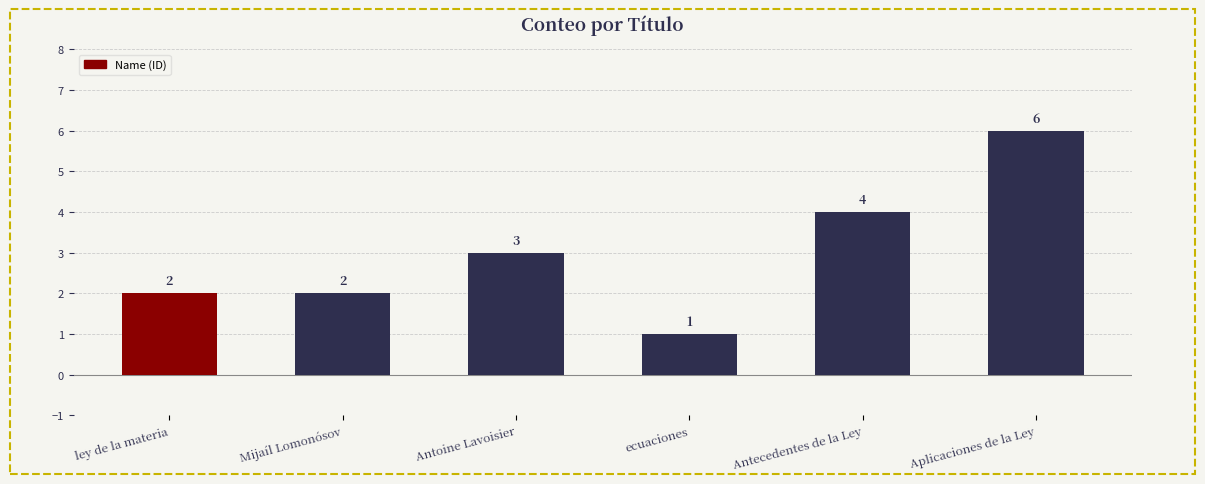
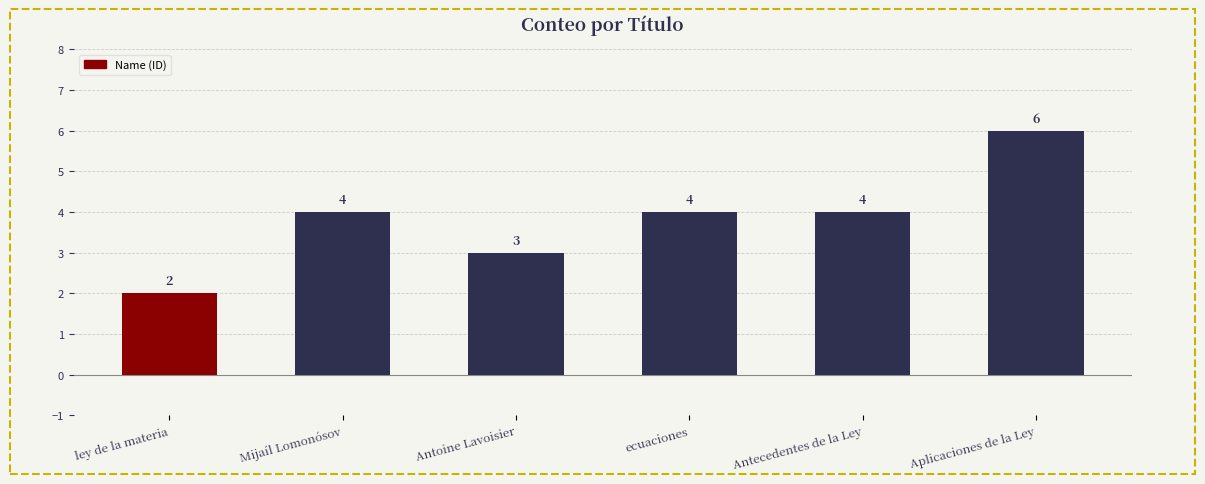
  {
    "ley de la materia": 2,
-   "Mijaíl Lomonósov": 2,
+   "Mijaíl Lomonósov": 4,
    "Antoine Lavoisier": 3,
-   "ecuaciones": 1,
+   "ecuaciones": 4,
    "Antecedentes de la Ley": 4,
    "Aplicaciones de la Ley": 6
  }
